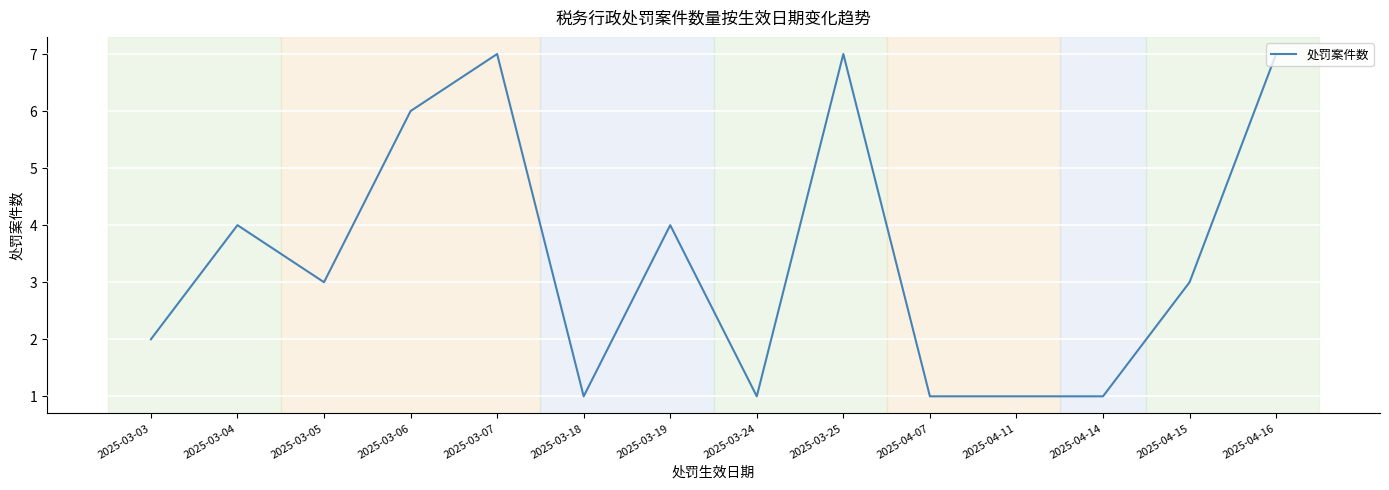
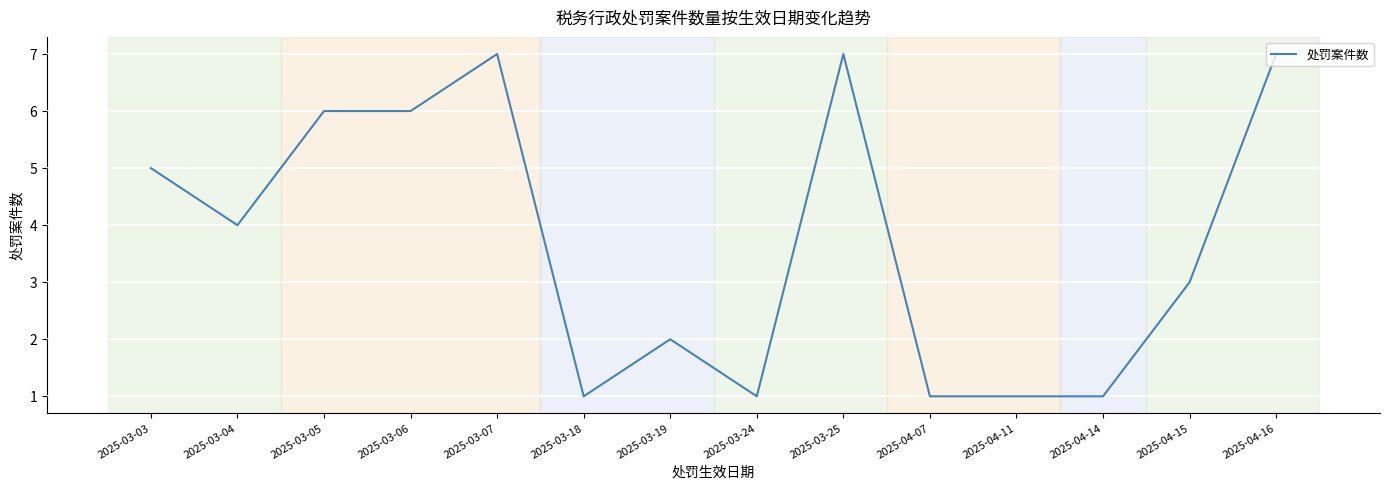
  {
-   "2025-03-03": 2,
+   "2025-03-03": 5,
    "2025-03-04": 4,
-   "2025-03-05": 3,
+   "2025-03-05": 6,
    "2025-03-06": 6,
    "2025-03-07": 7,
    "2025-03-18": 1,
-   "2025-03-19": 4,
+   "2025-03-19": 2,
    "2025-03-24": 1,
    "2025-03-25": 7,
    "2025-04-07": 1,
    "2025-04-11": 1,
    "2025-04-14": 1,
    "2025-04-15": 3
  }
